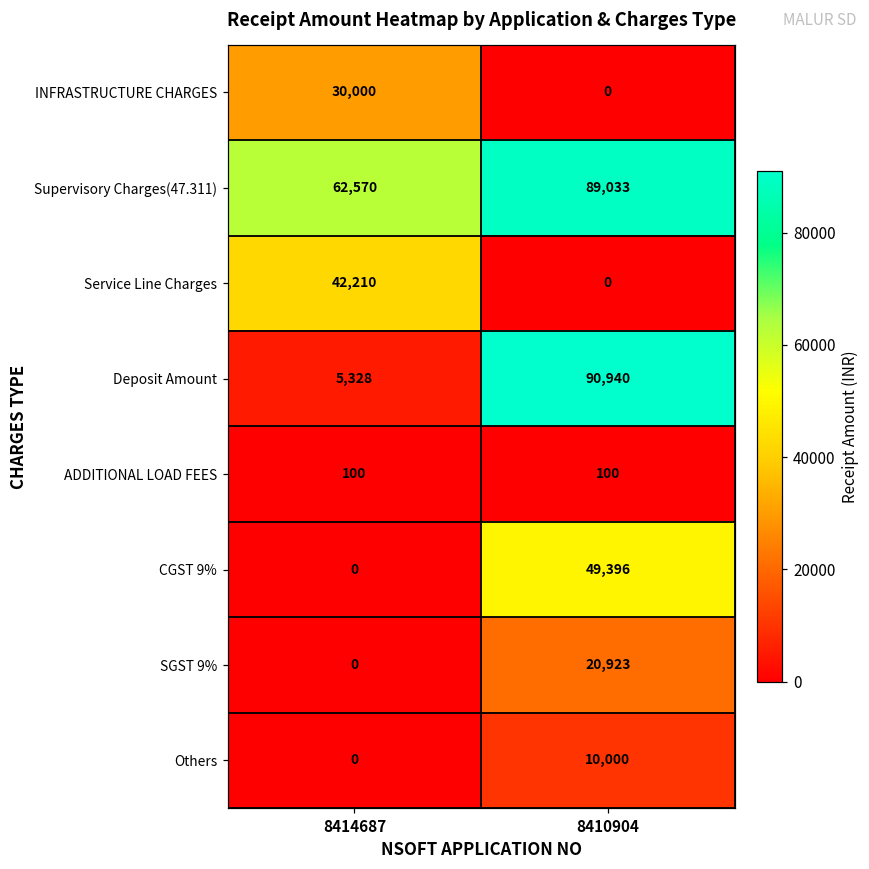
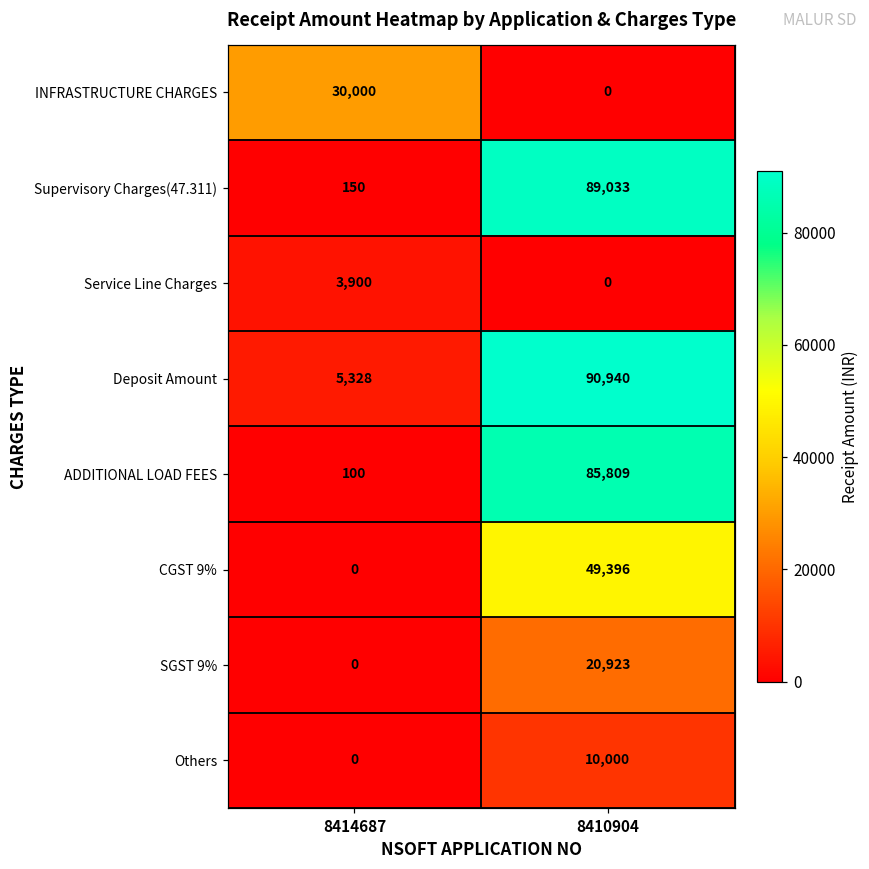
  {
    "INFRASTRUCTURE CHARGES": {
      "8414687": "30,000",
      "8410904": "0"
    },
    "Supervisory Charges(47.311)": {
-     "8414687": "62,570",
+     "8414687": "150",
      "8410904": "89,033"
    },
    "Service Line Charges": {
-     "8414687": "42,210",
+     "8414687": "3,900",
      "8410904": "0"
    },
    "Deposit Amount": {
      "8414687": "5,328",
      "8410904": "90,940"
    },
    "ADDITIONAL LOAD FEES": {
      "8414687": "100",
-     "8410904": "100"
+     "8410904": "85,809"
    },
    "CGST 9%": {
      "8414687": "0",
      "8410904": "49,396"
    },
    "SGST 9%": {
      "8414687": "0",
      "8410904": "20,923"
    },
    "Others": {
      "8414687": "0",
      "8410904": "10,000"
    }
  }
